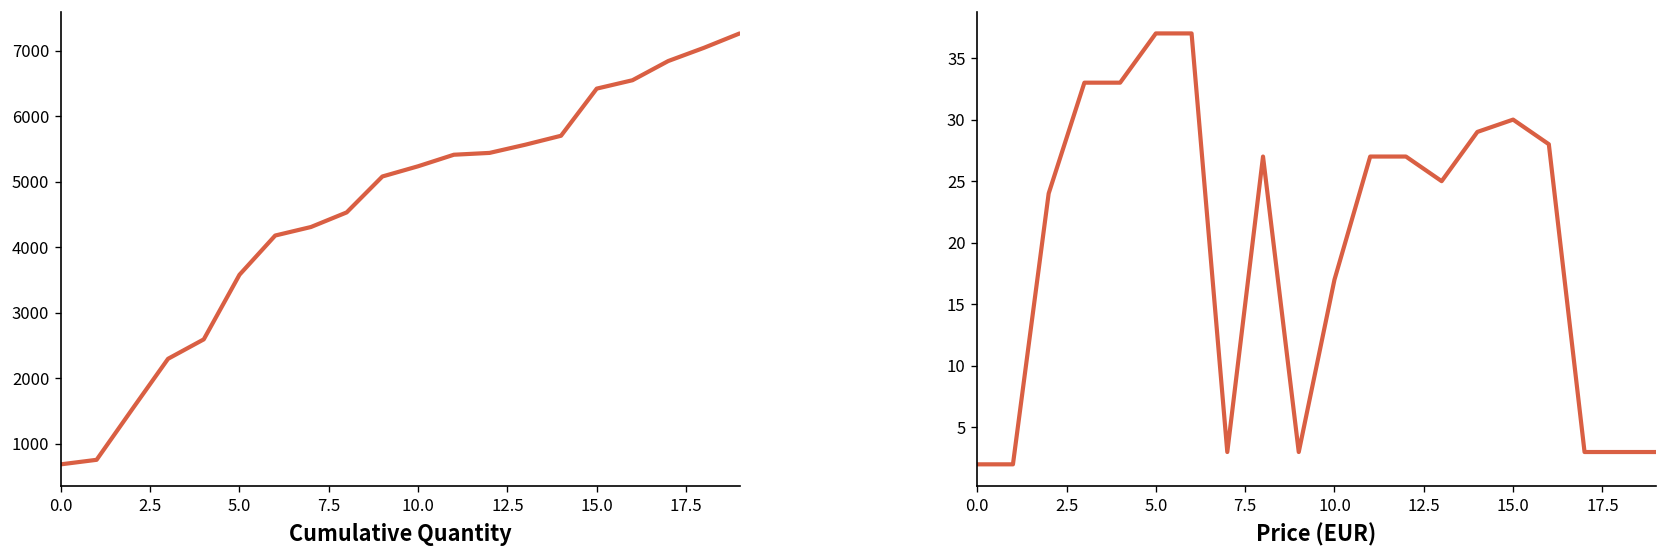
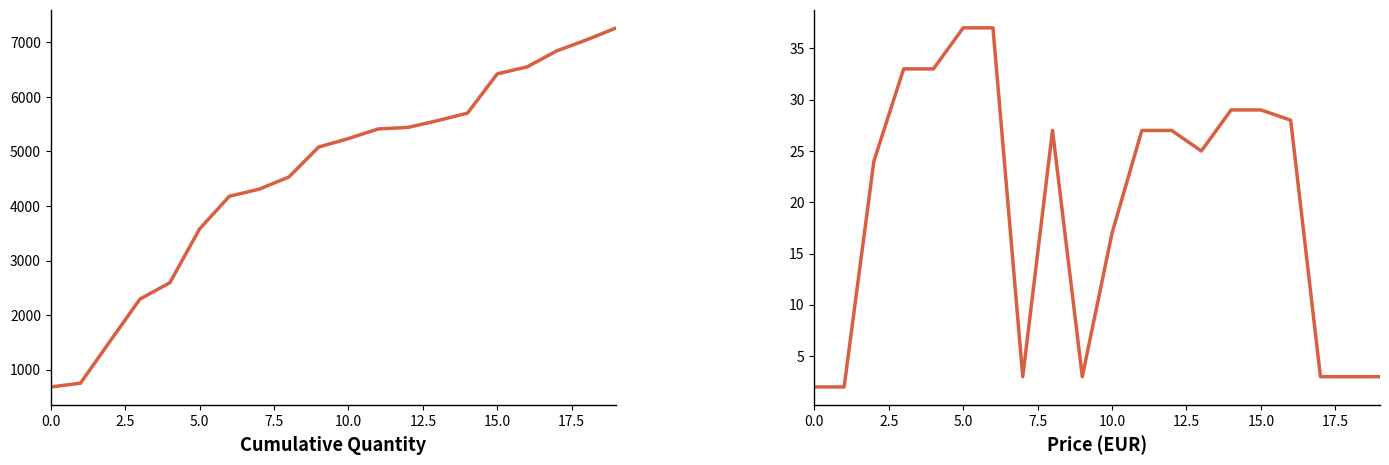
  {
    "Cumulative Quantity": {
      "0.0": 700,
      "5.0": 3600,
      "10.0": 5200,
      "15.0": 6400
    },
    "Price (EUR)": {
      "0.0": 2,
      "5.0": 37,
      "10.0": 17,
-     "15.0": 30
+     "15.0": 29
    }
  }
